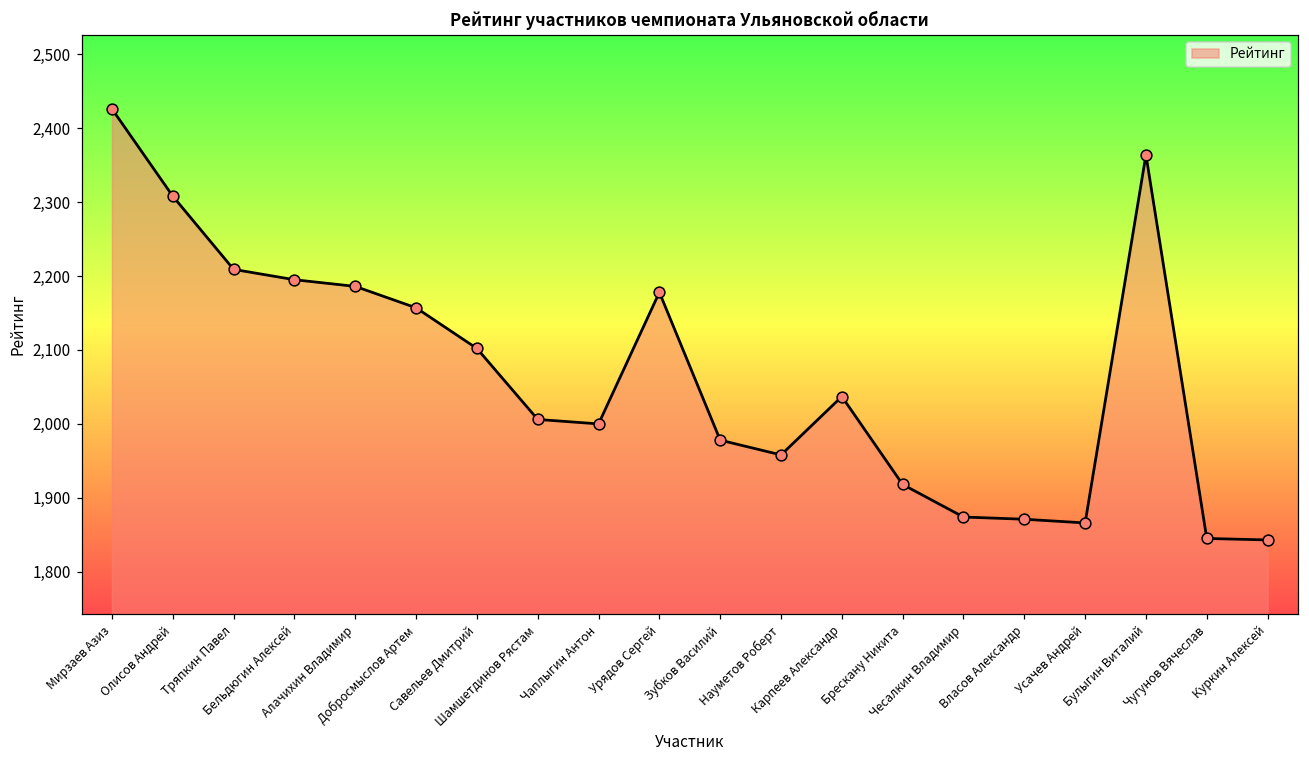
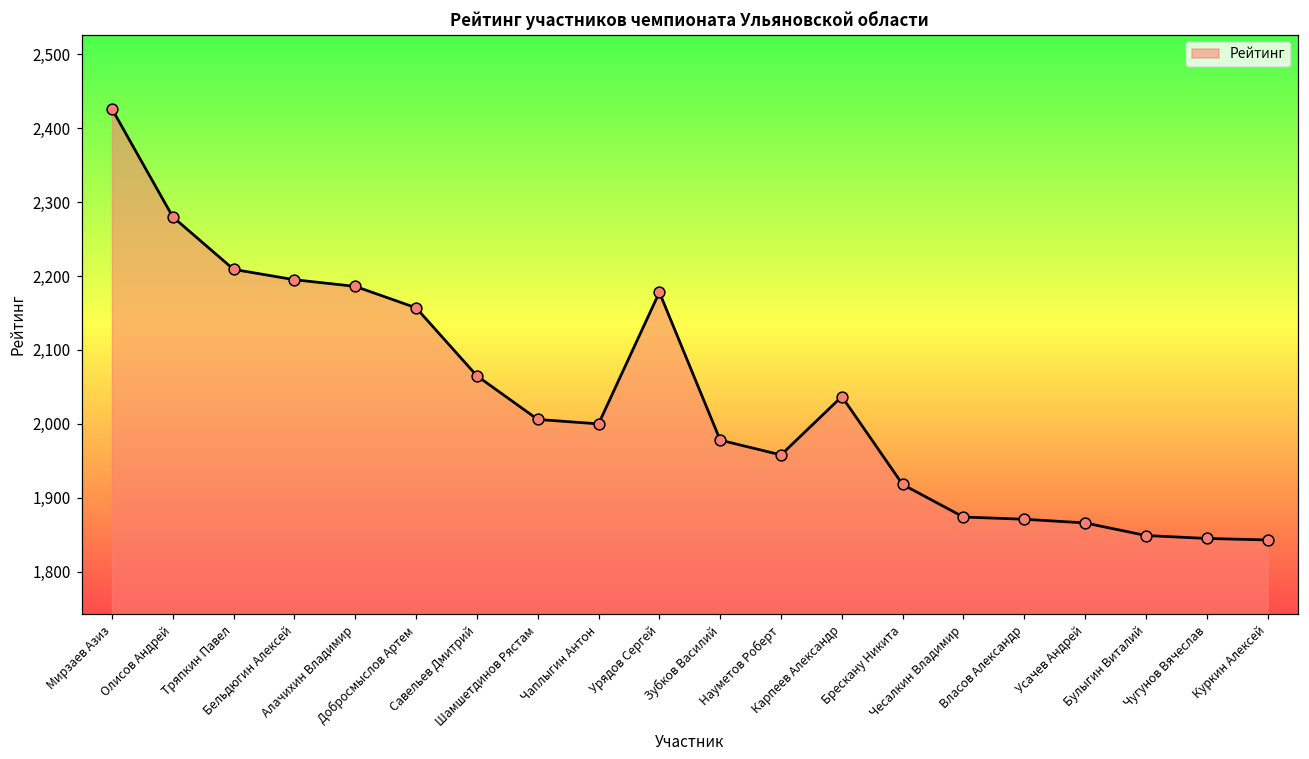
  {
    "Мирзаев Азиз": "2,430",
-   "Олисов Андрей": "2,310",
+   "Олисов Андрей": "2,280",
    "Тряпкин Павел": "2,210",
    "Бельдюгин Алексей": "2,200",
    "Алачихин Владимир": "2,190",
    "Добросмыслов Артем": "2,160",
-   "Савельев Дмитрий": "2,100",
+   "Савельев Дмитрий": "2,070",
    "Шамшетдинов Рястам": "2,010",
    "Чаплыгин Антон": "2,000",
    "Урядов Сергей": "2,180",
    "Зубков Василий": "1,980",
    "Науметов Роберт": "1,960",
    "Карпеев Александр": "2,040",
    "Брескану Никита": "1,920",
    "Чесалкин Владимир": "1,870",
    "Власов Александр": "1,870",
    "Усачев Андрей": "1,870",
-   "Булыгин Виталий": "2,360",
+   "Булыгин Виталий": "1,850",
    "Чугунов Вячеслав": "1,850",
    "Куркин Алексей": "1,840"
  }
